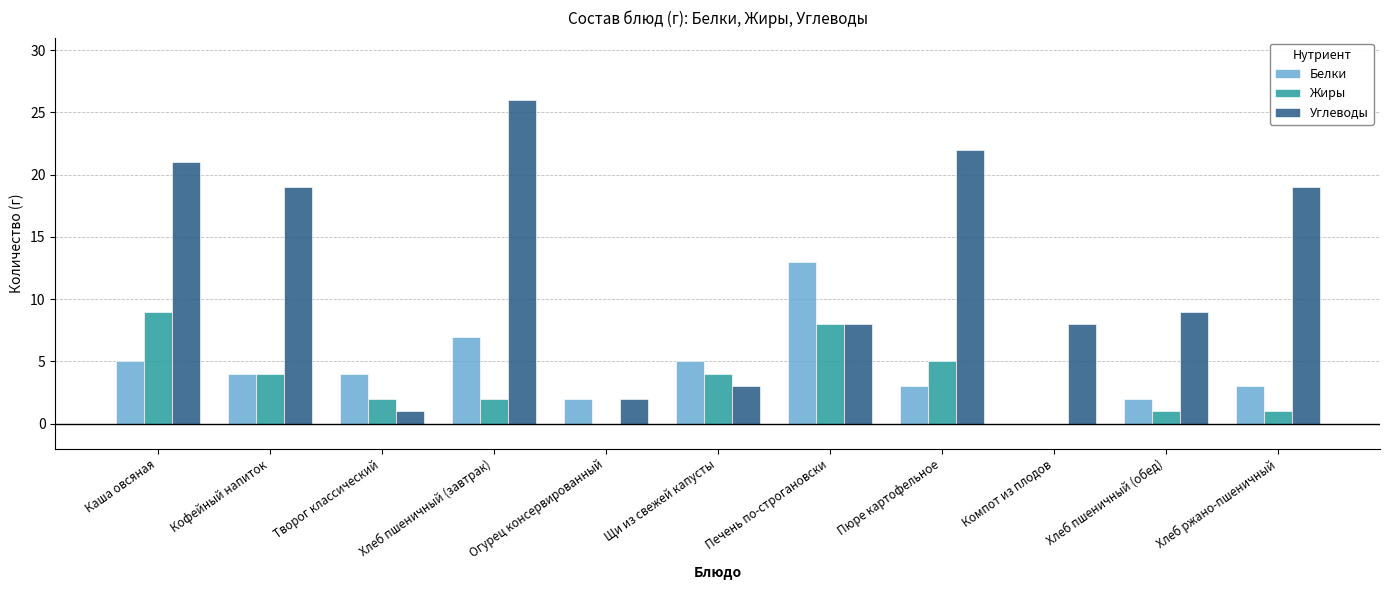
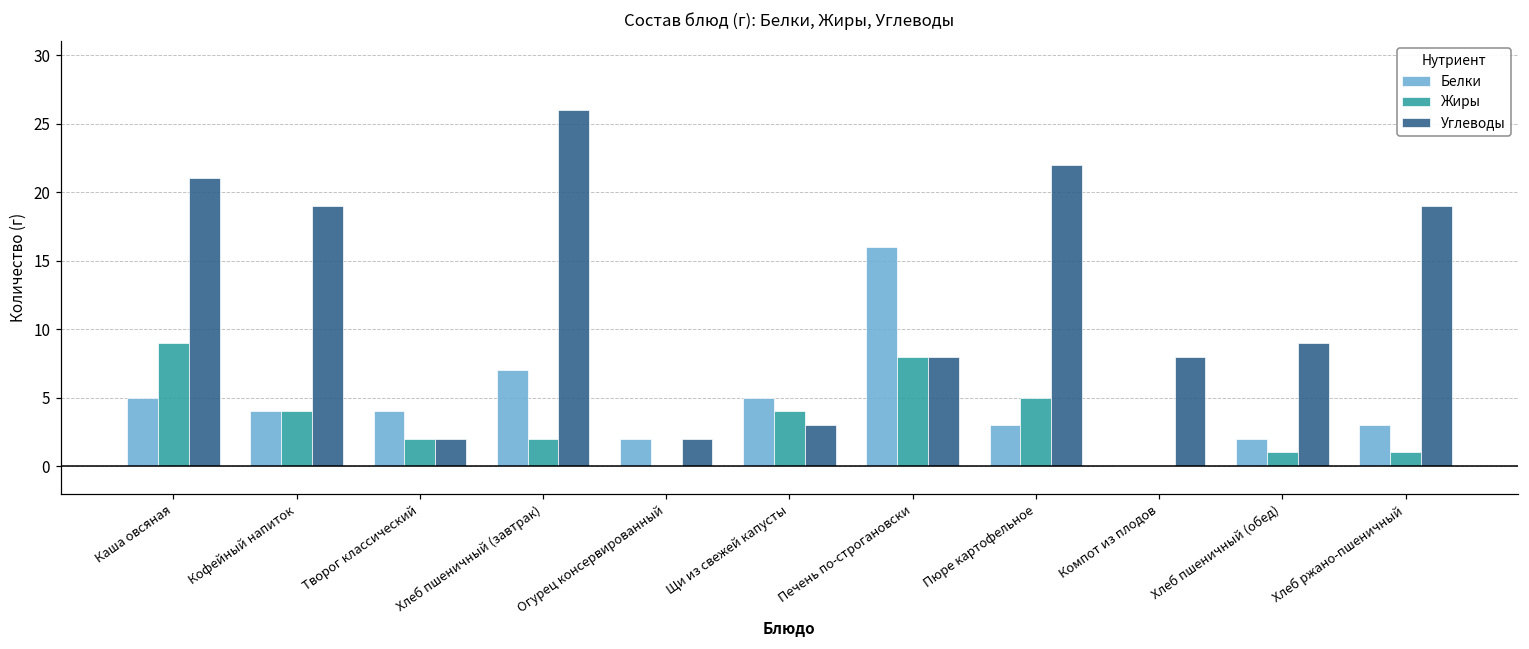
  {
    "Белки": {
      "Каша овсяная": 5,
      "Кофейный напиток": 4,
      "Творог классический": 4,
      "Хлеб пшеничный (завтрак)": 7,
      "Огурец консервированный": 2,
      "Щи из свежей капусты": 5,
-     "Печень по-строгановски": 13,
+     "Печень по-строгановски": 16,
      "Пюре картофельное": 3,
      "Компот из плодов": 0,
      "Хлеб пшеничный (обед)": 2,
      "Хлеб ржано-пшеничный": 3
    },
    "Жиры": {
      "Каша овсяная": 9,
      "Кофейный напиток": 4,
      "Творог классический": 2,
      "Хлеб пшеничный (завтрак)": 2,
      "Огурец консервированный": 0,
      "Щи из свежей капусты": 4,
      "Печень по-строгановски": 8,
      "Пюре картофельное": 5,
      "Компот из плодов": 0,
      "Хлеб пшеничный (обед)": 1,
      "Хлеб ржано-пшеничный": 1
    },
    "Углеводы": {
      "Каша овсяная": 21,
      "Кофейный напиток": 19,
-     "Творог классический": 1,
+     "Творог классический": 2,
      "Хлеб пшеничный (завтрак)": 26,
      "Огурец консервированный": 2,
      "Щи из свежей капусты": 3,
      "Печень по-строгановски": 8,
      "Пюре картофельное": 22,
      "Компот из плодов": 8,
      "Хлеб пшеничный (обед)": 9,
      "Хлеб ржано-пшеничный": 19
    }
  }
